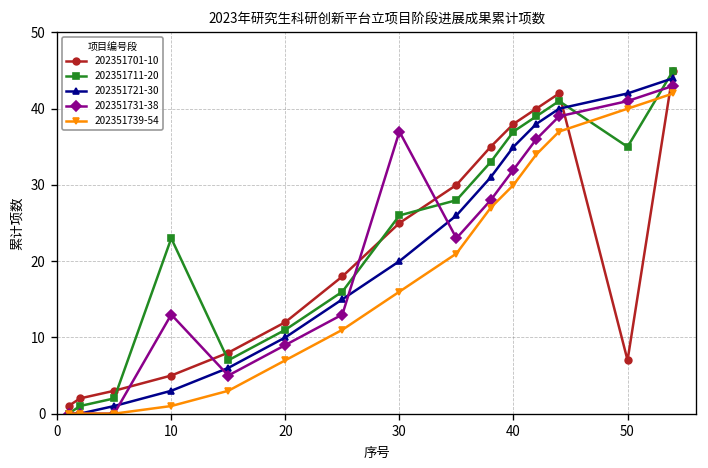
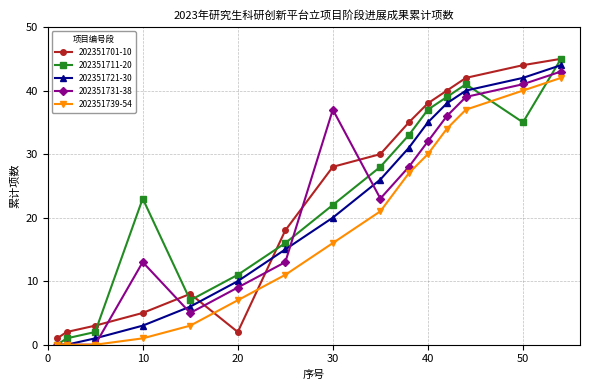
  {
    "202351701-10": {
      "10": 5,
-     "20": 12,
-     "30": 25,
+     "20": 2,
+     "30": 28,
      "40": 38,
-     "50": 7
+     "50": 44
    },
    "202351711-20": {
      "10": 23,
      "20": 11,
-     "30": 26,
+     "30": 22,
      "40": 37,
      "50": 35
    },
    "202351721-30": {
      "10": 3,
      "20": 10,
      "30": 20,
      "40": 35,
      "50": 42
    },
    "202351731-38": {
      "10": 13,
      "20": 9,
      "30": 37,
      "40": 32,
      "50": 41
    },
    "202351739-54": {
      "10": 1,
      "20": 7,
      "30": 16,
      "40": 30,
      "50": 40
    }
  }
